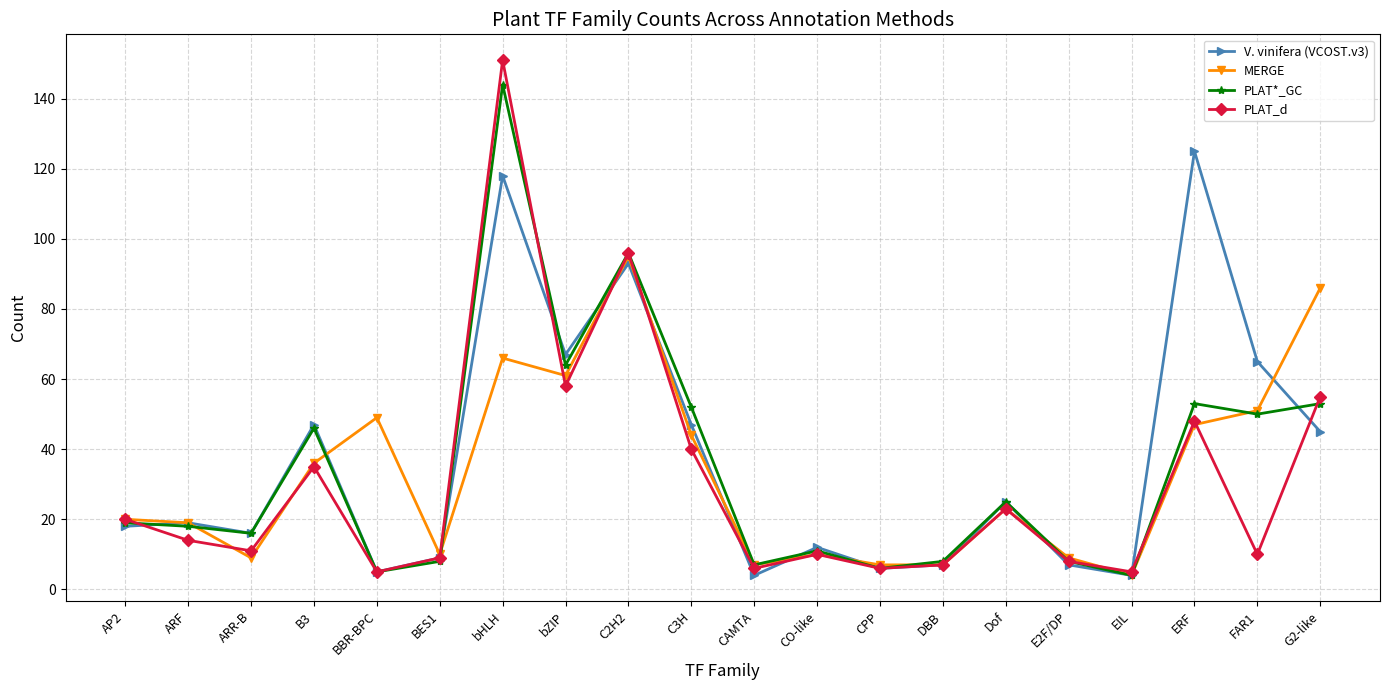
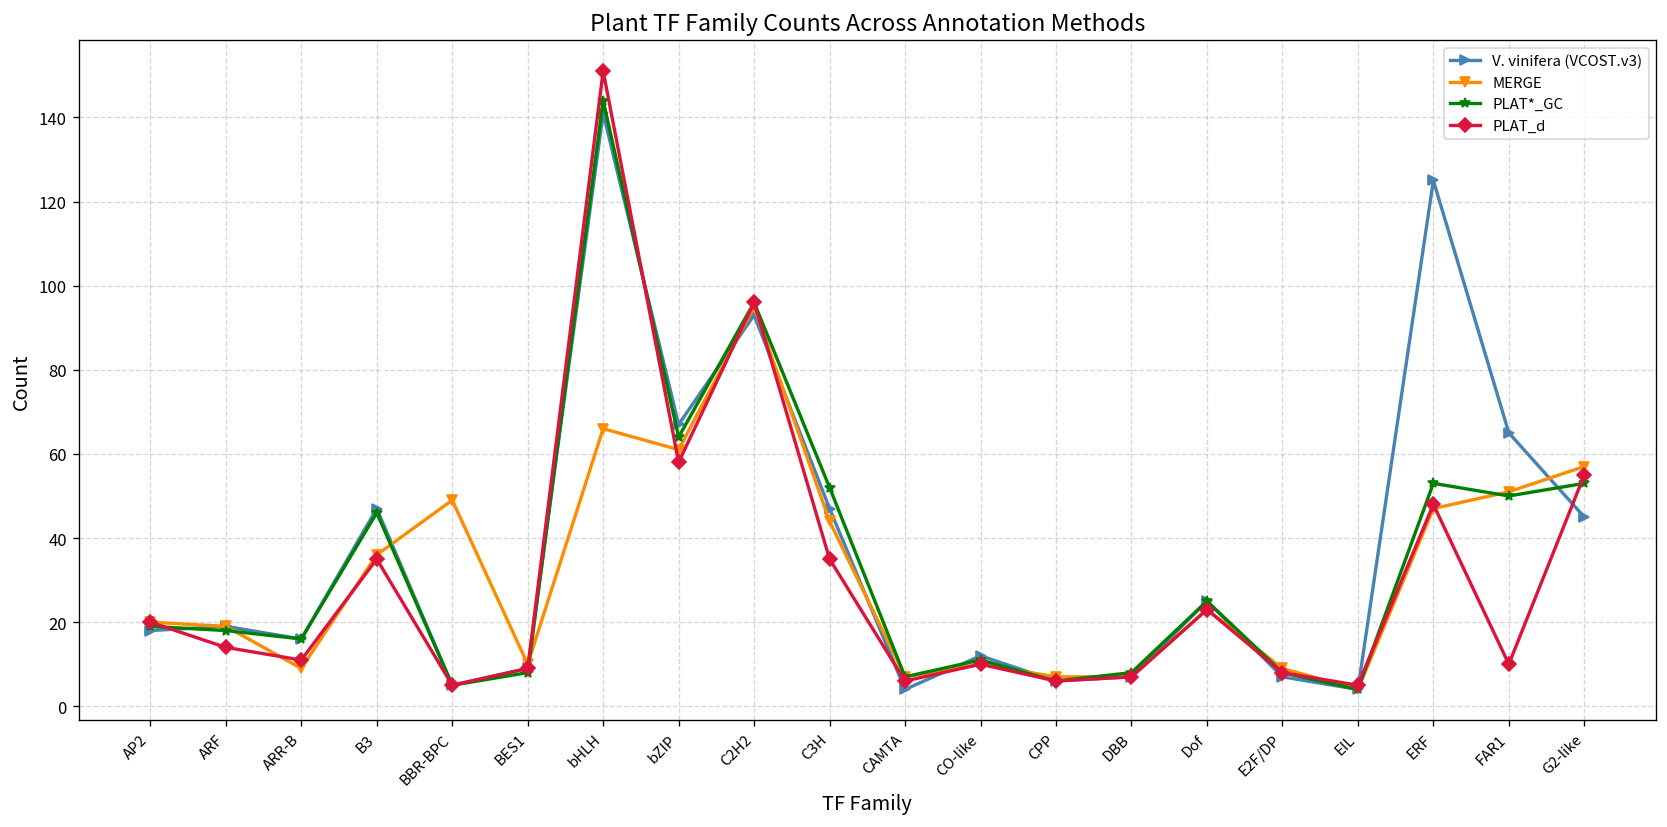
  {
    "V. vinifera (VCOST.v3)": {
      "AP2": 18,
      "B3": 47,
-     "bHLH": 118,
+     "bHLH": 141,
      "bZIP": 67,
      "C2H2": 93,
      "C3H": 47,
      "CAMTA": 4,
      "CO-like": 12,
      "E2F/DP": 7,
      "ERF": 125,
      "FAR1": 65,
      "G2-like": 45
    },
    "MERGE": {
      "ARR-B": 9,
      "B3": 36,
      "BBR-BPC": 49,
      "BES1": 10,
      "bHLH": 66,
      "bZIP": 61,
      "C2H2": 95,
      "C3H": 44,
      "CPP": 7,
      "E2F/DP": 9,
      "ERF": 47,
      "FAR1": 51,
-     "G2-like": 86
+     "G2-like": 57
    },
    "PLAT*_GC": {
      "AP2": 19,
      "ARF": 18,
      "B3": 46,
      "BES1": 8,
      "bHLH": 144,
      "bZIP": 64,
      "C3H": 52,
      "CO-like": 11,
      "DBB": 8,
      "ERF": 53,
      "FAR1": 50,
      "G2-like": 53
    },
    "PLAT_d": {
      "ARF": 14,
      "ARR-B": 11,
      "B3": 35,
      "bHLH": 151,
      "bZIP": 58,
-     "C3H": 40,
+     "C3H": 35,
      "CAMTA": 6,
      "EIL": 5,
      "ERF": 48,
      "FAR1": 10,
      "G2-like": 55
    }
  }
